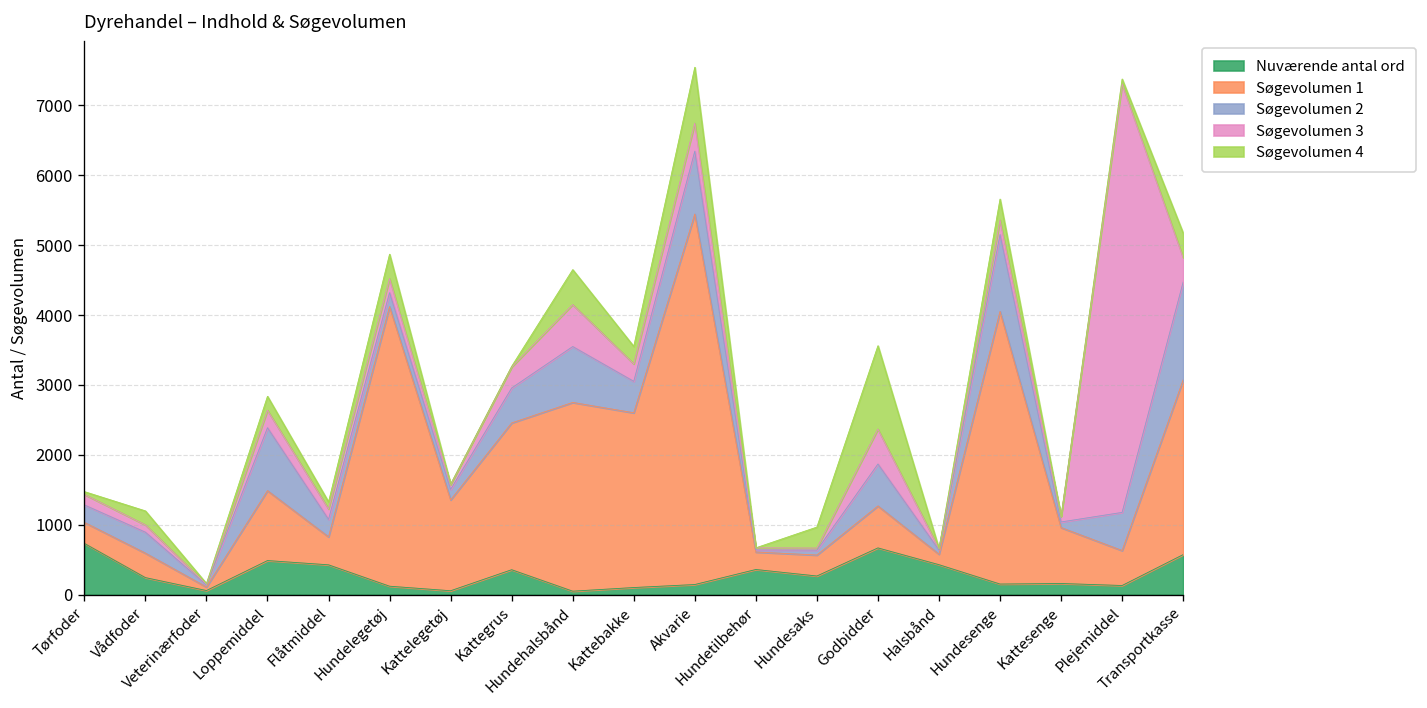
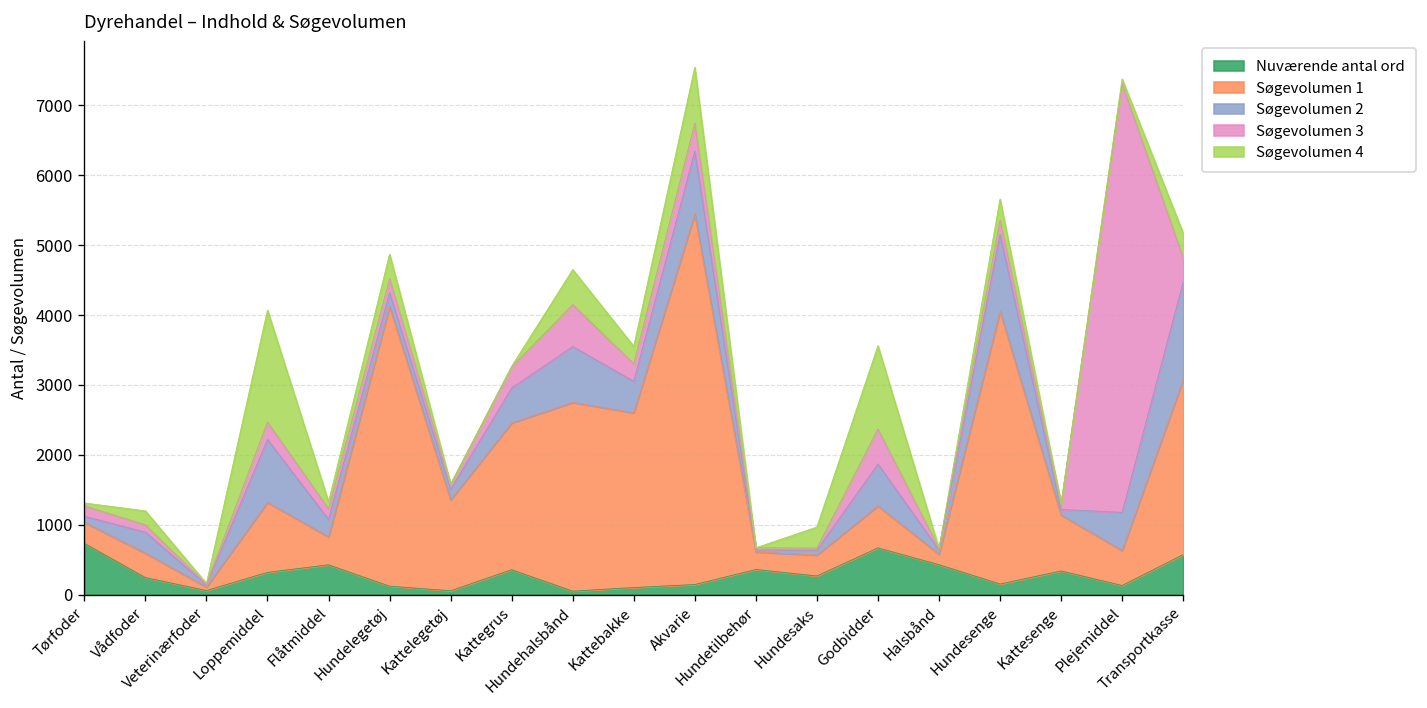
  {
    "Nuværende antal ord": {
      "Tørfoder": 700,
      "Vådfoder": 200,
      "Veterinærfoder": 100,
-     "Loppemiddel": 500,
+     "Loppemiddel": 300,
      "Flåtmiddel": 400,
      "Hundelegetøj": 100,
      "Kattelegetøj": 100,
      "Kattegrus": 400,
      "Hundehalsbånd": 0,
      "Kattebakke": 100,
      "Akvarie": 100,
      "Hundetilbehør": 400,
      "Hundesaks": 300,
      "Godbidder": 700,
      "Halsbånd": 400,
      "Hundesenge": 200,
-     "Kattesenge": 200,
+     "Kattesenge": 300,
      "Plejemiddel": 100,
      "Transportkasse": 600
    },
    "Søgevolumen 1": {
      "Tørfoder": 300,
      "Vådfoder": 400,
      "Loppemiddel": 1000,
      "Flåtmiddel": 400,
      "Hundelegetøj": 4000,
      "Kattelegetøj": 1300,
      "Kattegrus": 2100,
      "Hundehalsbånd": 2700,
      "Kattebakke": 2500,
      "Akvarie": 5300,
      "Hundesaks": 300,
      "Godbidder": 600,
      "Halsbånd": 200,
      "Hundesenge": 3900,
      "Kattesenge": 800,
      "Plejemiddel": 500,
      "Transportkasse": 2500
    },
    "Søgevolumen 2": {
-     "Tørfoder": 300,
+     "Tørfoder": 100,
      "Vådfoder": 300,
      "Loppemiddel": 900,
      "Flåtmiddel": 300,
      "Hundelegetøj": 200,
      "Kattelegetøj": 200,
      "Kattegrus": 500,
      "Hundehalsbånd": 800,
      "Kattebakke": 500,
      "Akvarie": 900,
      "Godbidder": 600,
      "Hundesenge": 1100,
      "Kattesenge": 100,
      "Plejemiddel": 500,
      "Transportkasse": 1400
    },
    "Søgevolumen 3": {
      "Vådfoder": 100,
      "Loppemiddel": 300,
      "Flåtmiddel": 200,
      "Hundelegetøj": 200,
      "Hundehalsbånd": 600,
      "Kattebakke": 300,
      "Akvarie": 400,
      "Godbidder": 500,
      "Hundesenge": 200,
      "Plejemiddel": 6100,
      "Transportkasse": 400
    },
    "Søgevolumen 4": {
      "Vådfoder": 200,
-     "Loppemiddel": 200,
+     "Loppemiddel": 1600,
      "Flåtmiddel": 100,
      "Hundelegetøj": 400,
      "Hundehalsbånd": 500,
      "Kattebakke": 300,
      "Akvarie": 800,
      "Hundesaks": 300,
      "Godbidder": 1200,
      "Hundesenge": 300,
      "Plejemiddel": 100,
      "Transportkasse": 400
    }
  }
